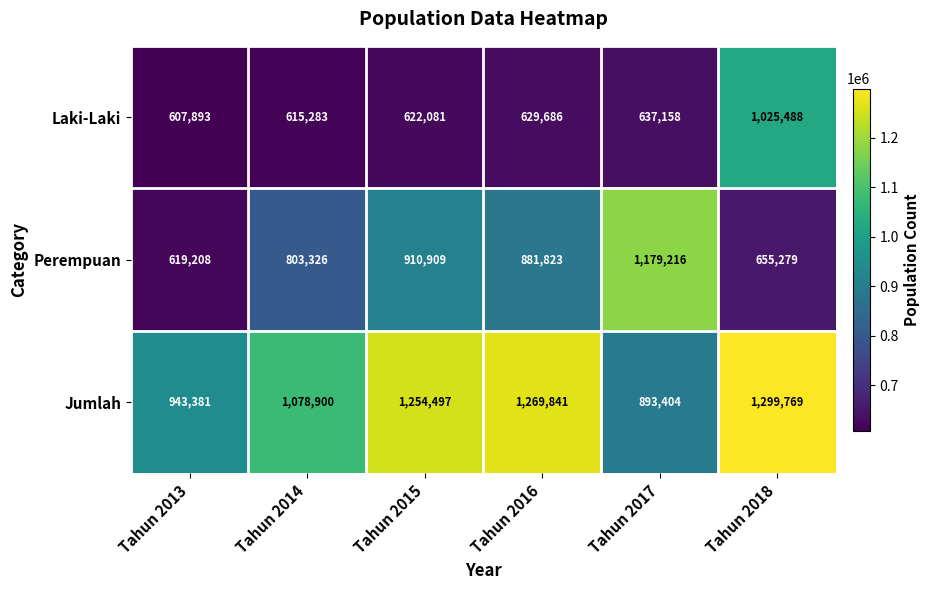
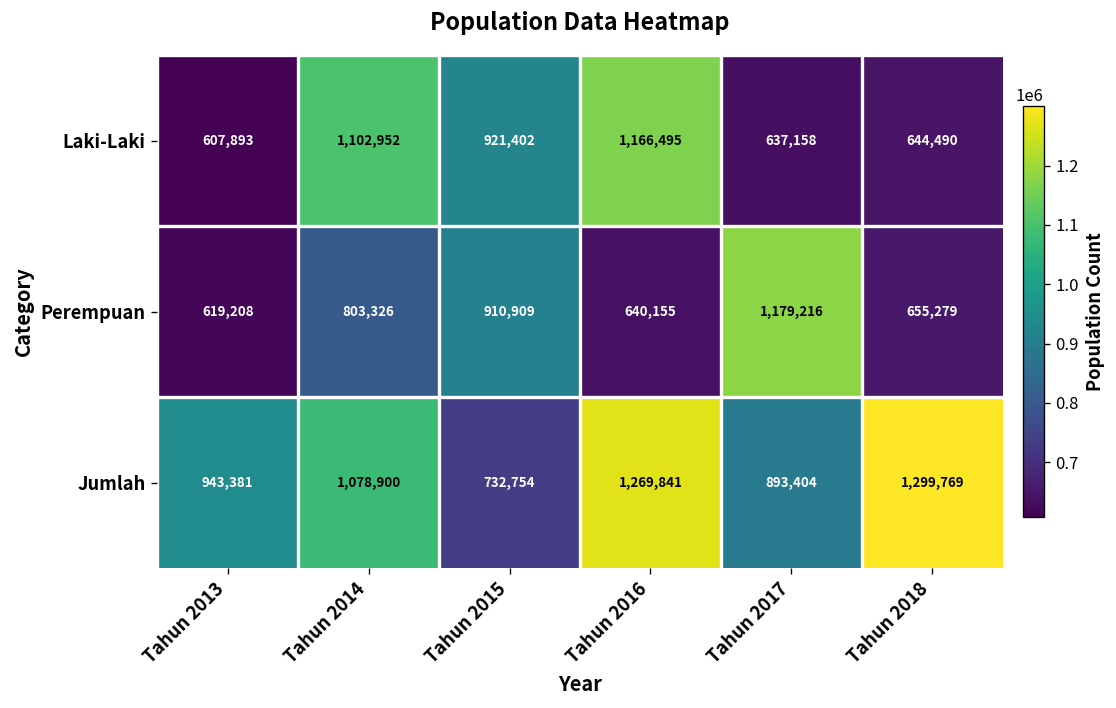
  {
    "Laki-Laki": {
      "Tahun 2013": "607,893",
-     "Tahun 2014": "615,283",
-     "Tahun 2015": "622,081",
-     "Tahun 2016": "629,686",
+     "Tahun 2014": "1,102,952",
+     "Tahun 2015": "921,402",
+     "Tahun 2016": "1,166,495",
      "Tahun 2017": "637,158",
-     "Tahun 2018": "1,025,488"
+     "Tahun 2018": "644,490"
    },
    "Perempuan": {
      "Tahun 2013": "619,208",
      "Tahun 2014": "803,326",
      "Tahun 2015": "910,909",
-     "Tahun 2016": "881,823",
+     "Tahun 2016": "640,155",
      "Tahun 2017": "1,179,216",
      "Tahun 2018": "655,279"
    },
    "Jumlah": {
      "Tahun 2013": "943,381",
      "Tahun 2014": "1,078,900",
-     "Tahun 2015": "1,254,497",
+     "Tahun 2015": "732,754",
      "Tahun 2016": "1,269,841",
      "Tahun 2017": "893,404",
      "Tahun 2018": "1,299,769"
    }
  }
